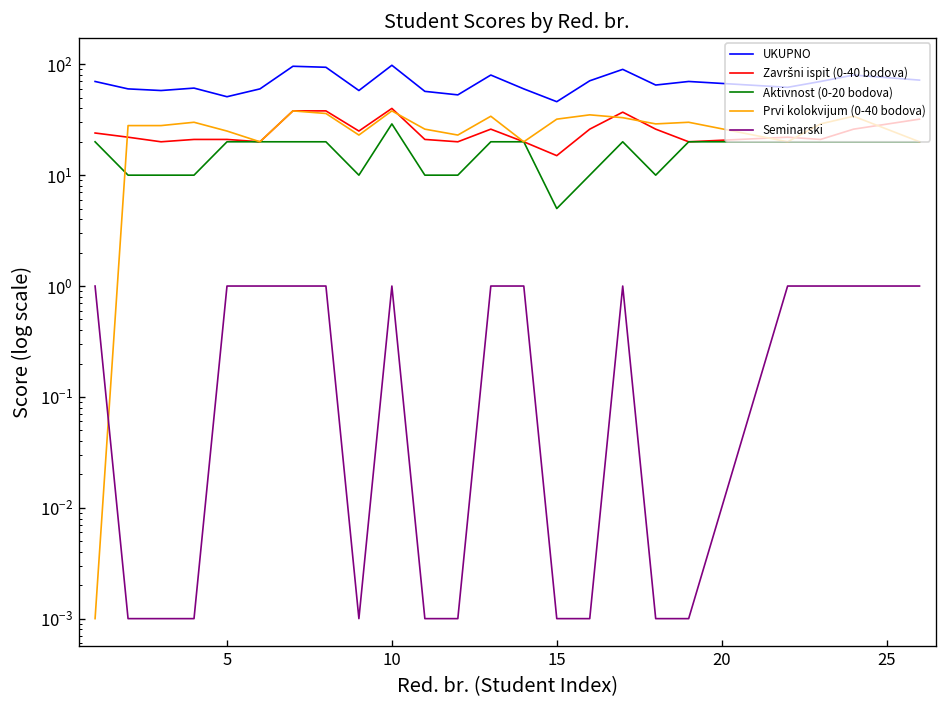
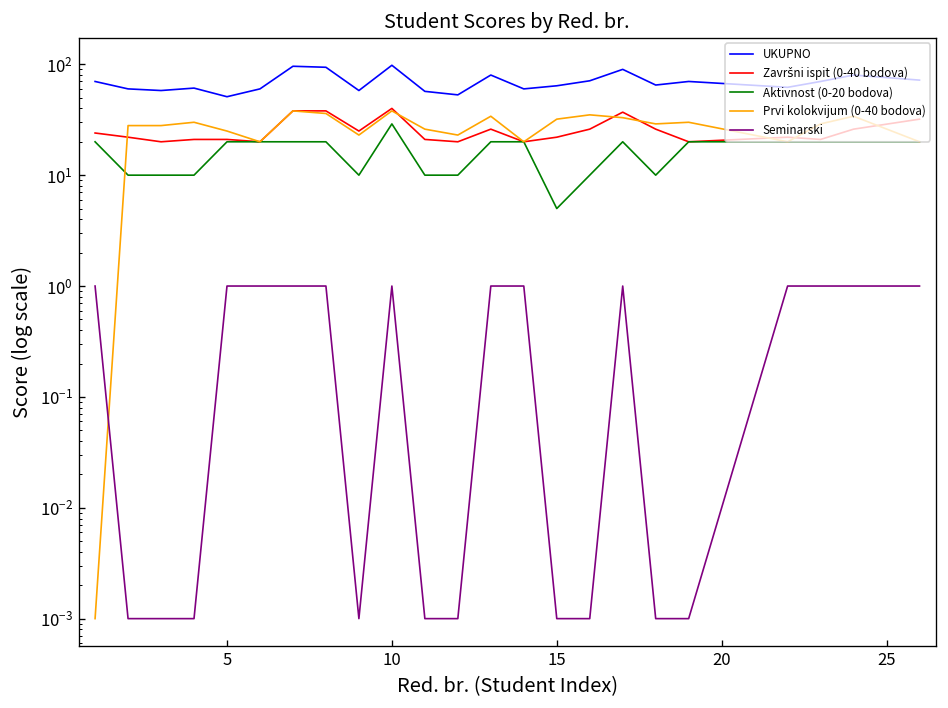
  {
    "UKUPNO": {
      "5": 50,
      "10": 100,
-     "15": 50
+     "15": 60
    },
    "Završni ispit (0-40 bodova)": {
-     "15": 15
+     "15": 22
    },
    "Aktivnost (0-20 bodova)": {
      "10": 29,
      "15": 5
    },
    "Prvi kolokvijum (0-40 bodova)": {
      "5": 25,
      "15": 32
    },
    "Seminarski": {
      "5": 1,
      "10": 1,
      "15": 0.0010
    }
  }
